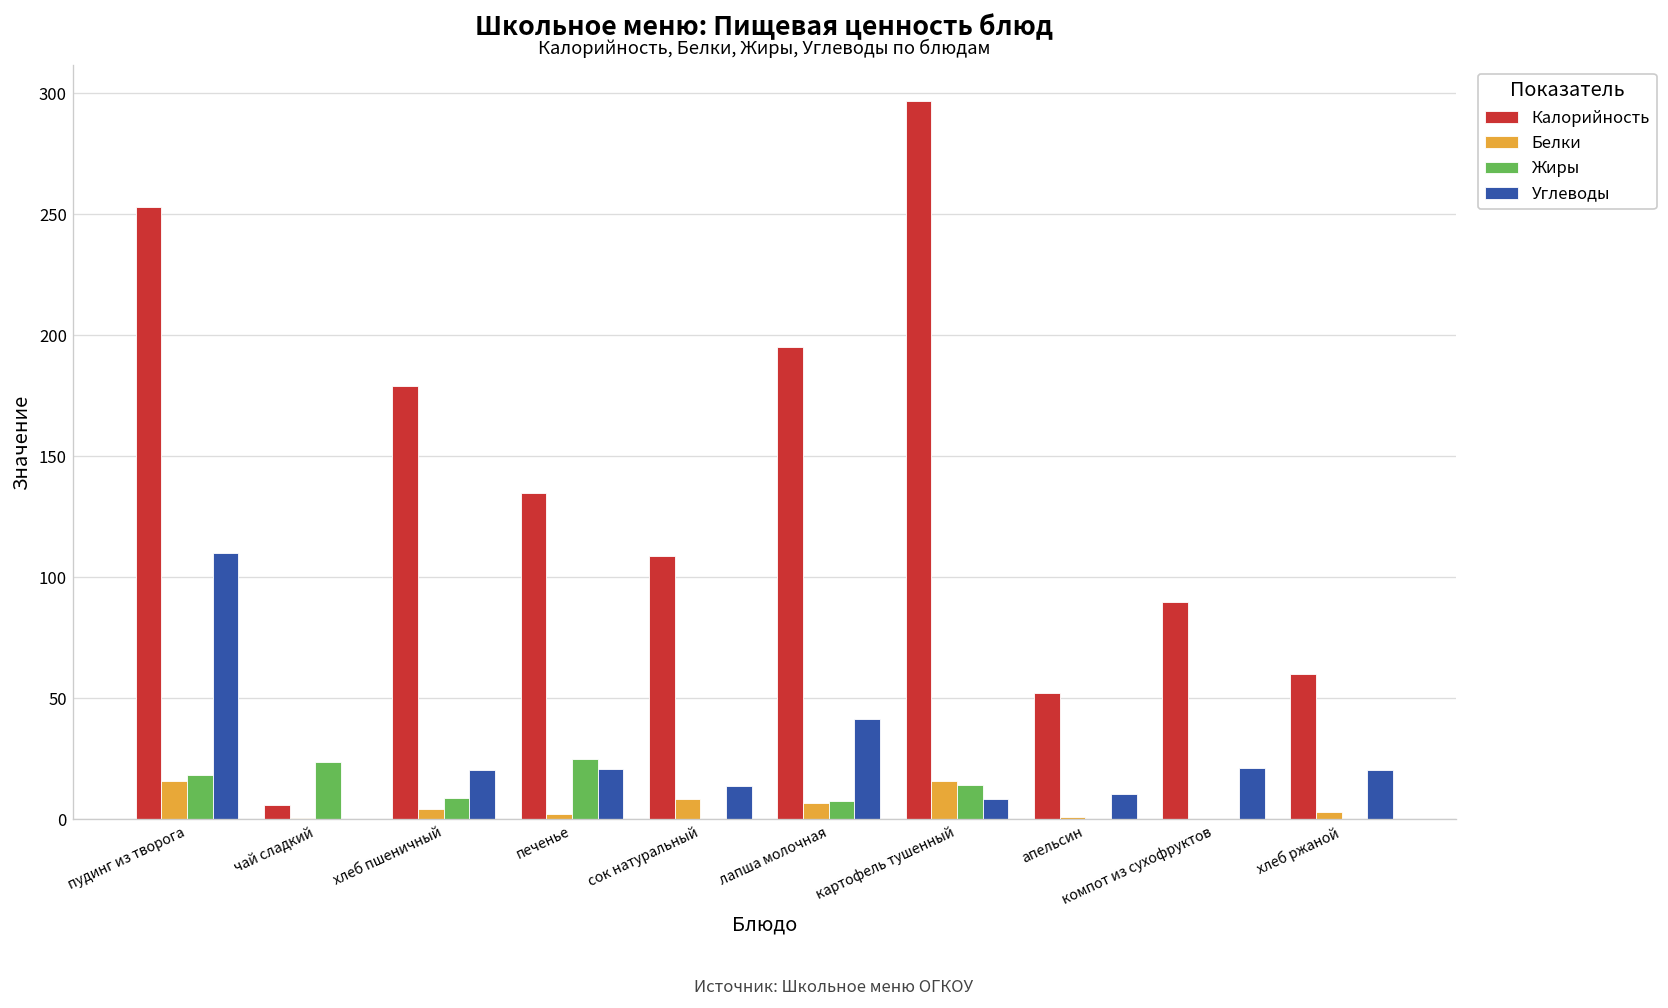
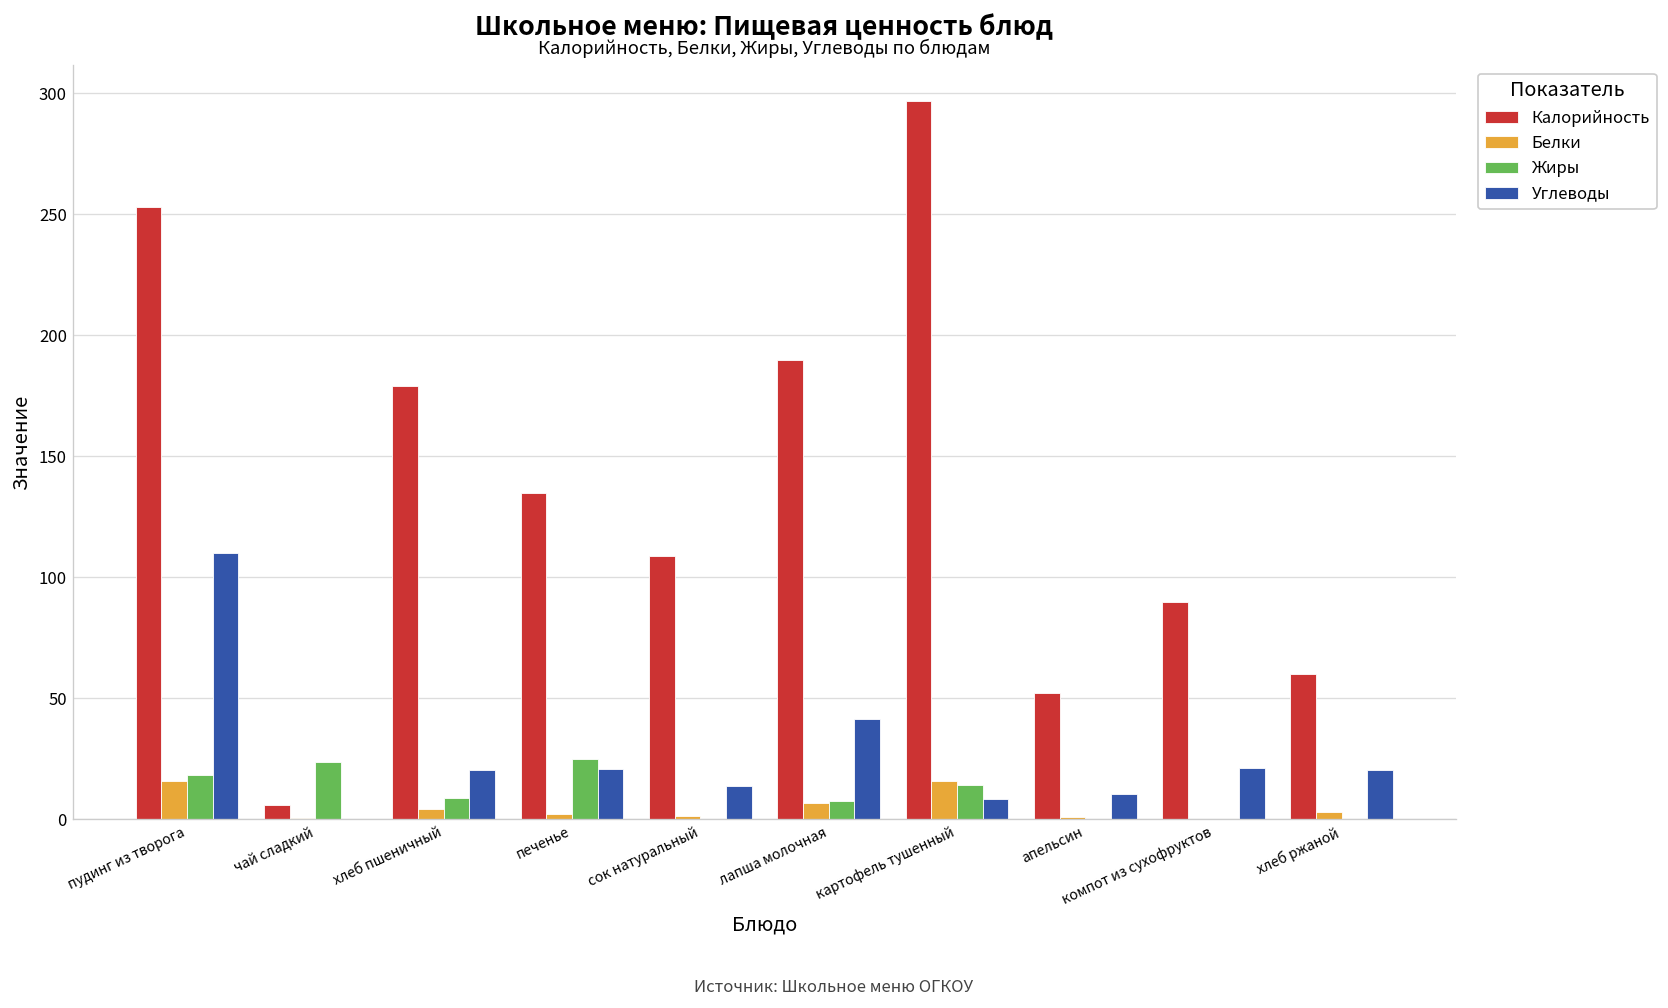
  {
    "Калорийность": {
      "пудинг из творога": 253,
      "чай сладкий": 6,
      "хлеб пшеничный": 179,
      "печенье": 135,
      "сок натуральный": 109,
-     "лапша молочная": 195,
+     "лапша молочная": 190,
      "картофель тушенный": 297,
      "апельсин": 52,
      "компот из сухофруктов": 90,
      "хлеб ржаной": 60
    },
    "Белки": {
      "пудинг из творога": 16,
      "хлеб пшеничный": 4,
      "печенье": 2,
-     "сок натуральный": 8,
+     "сок натуральный": 1,
      "лапша молочная": 7,
      "картофель тушенный": 16,
      "хлеб ржаной": 3
    },
    "Жиры": {
      "пудинг из творога": 18,
      "чай сладкий": 24,
      "хлеб пшеничный": 9,
      "печенье": 25,
      "сок натуральный": 0,
      "лапша молочная": 8,
      "картофель тушенный": 14
    },
    "Углеводы": {
      "пудинг из творога": 110,
      "хлеб пшеничный": 20,
      "печенье": 21,
      "сок натуральный": 14,
      "лапша молочная": 42,
      "картофель тушенный": 8,
      "апельсин": 11,
      "компот из сухофруктов": 21,
      "хлеб ржаной": 21
    }
  }
